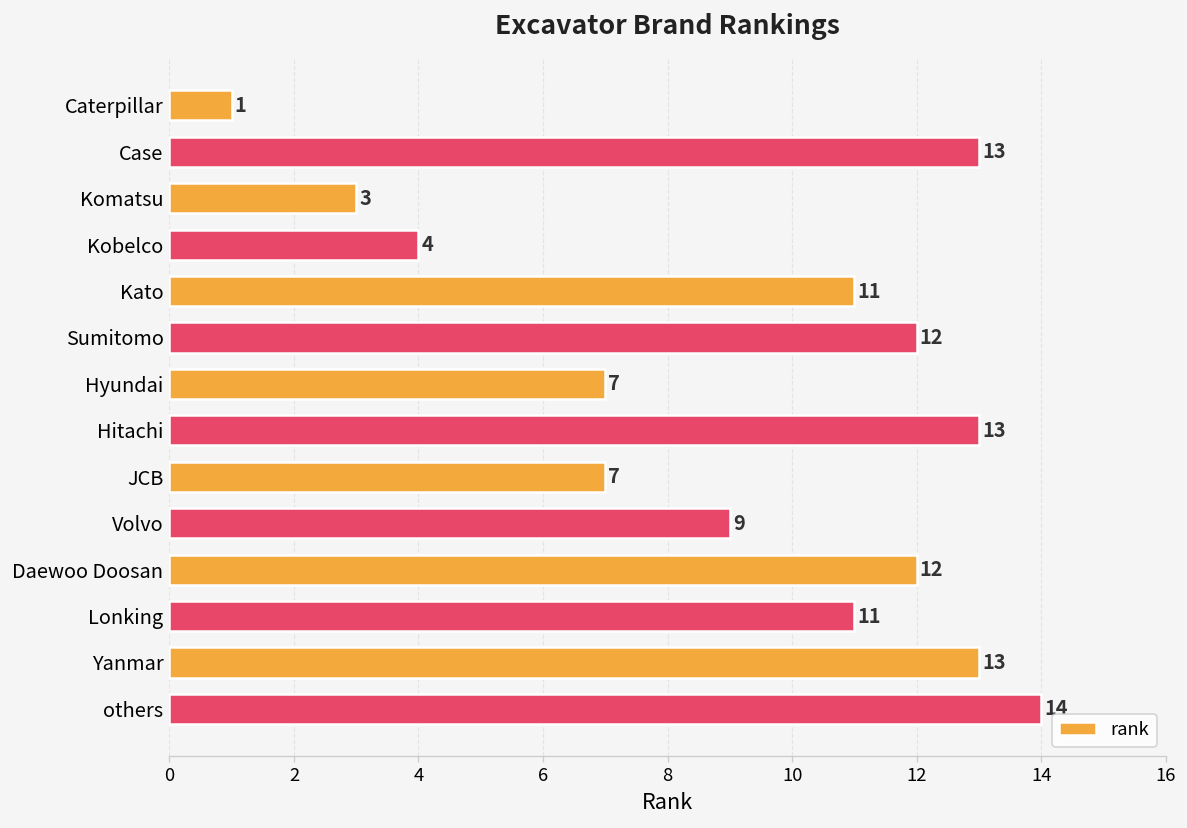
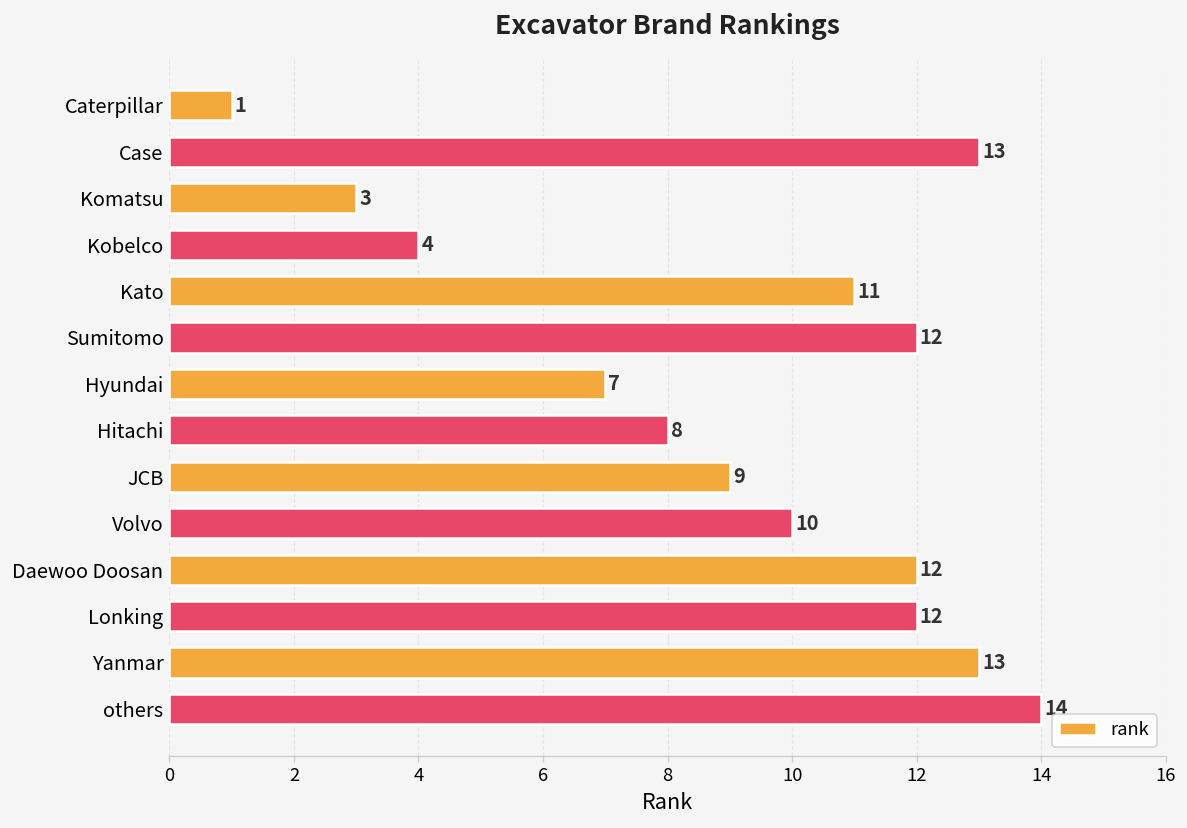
  {
    "Caterpillar": 1,
    "Case": 13,
    "Komatsu": 3,
    "Kobelco": 4,
    "Kato": 11,
    "Sumitomo": 12,
    "Hyundai": 7,
-   "Hitachi": 13,
-   "JCB": 7,
-   "Volvo": 9,
+   "Hitachi": 8,
+   "JCB": 9,
+   "Volvo": 10,
    "Daewoo Doosan": 12,
-   "Lonking": 11,
+   "Lonking": 12,
    "Yanmar": 13
  }
